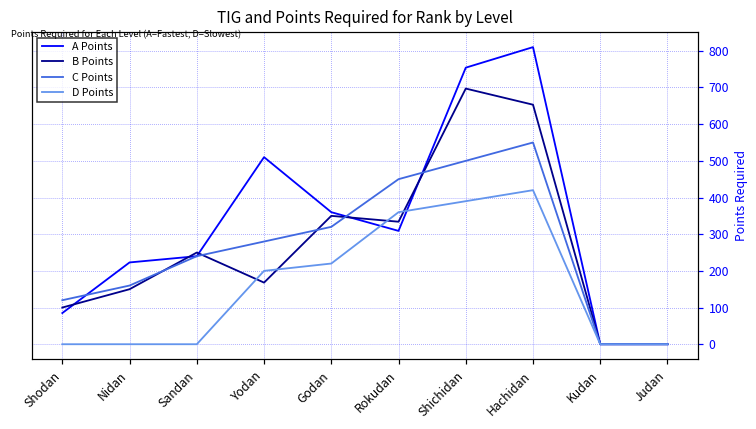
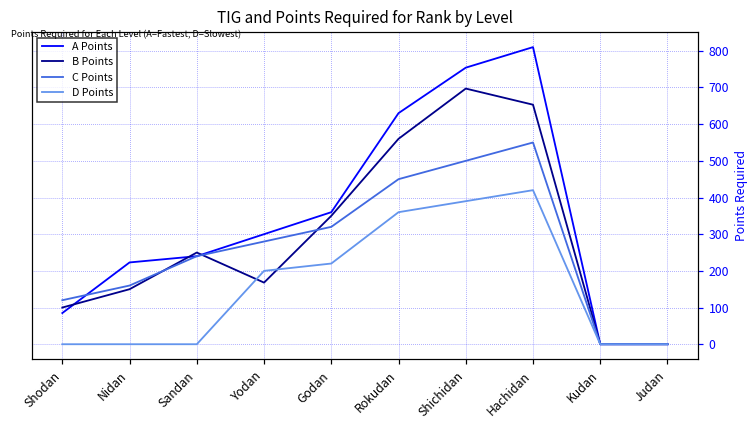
  {
    "A Points": {
      "Shodan": 90,
      "Nidan": 220,
-     "Yodan": 510,
+     "Yodan": 300,
      "Godan": 360,
-     "Rokudan": 310,
+     "Rokudan": 630,
      "Shichidan": 750,
      "Hachidan": 810
    },
    "B Points": {
      "Shodan": 100,
      "Nidan": 150,
      "Sandan": 250,
      "Yodan": 170,
      "Godan": 350,
-     "Rokudan": 330,
+     "Rokudan": 560,
      "Shichidan": 700,
      "Hachidan": 650
    }
  }
